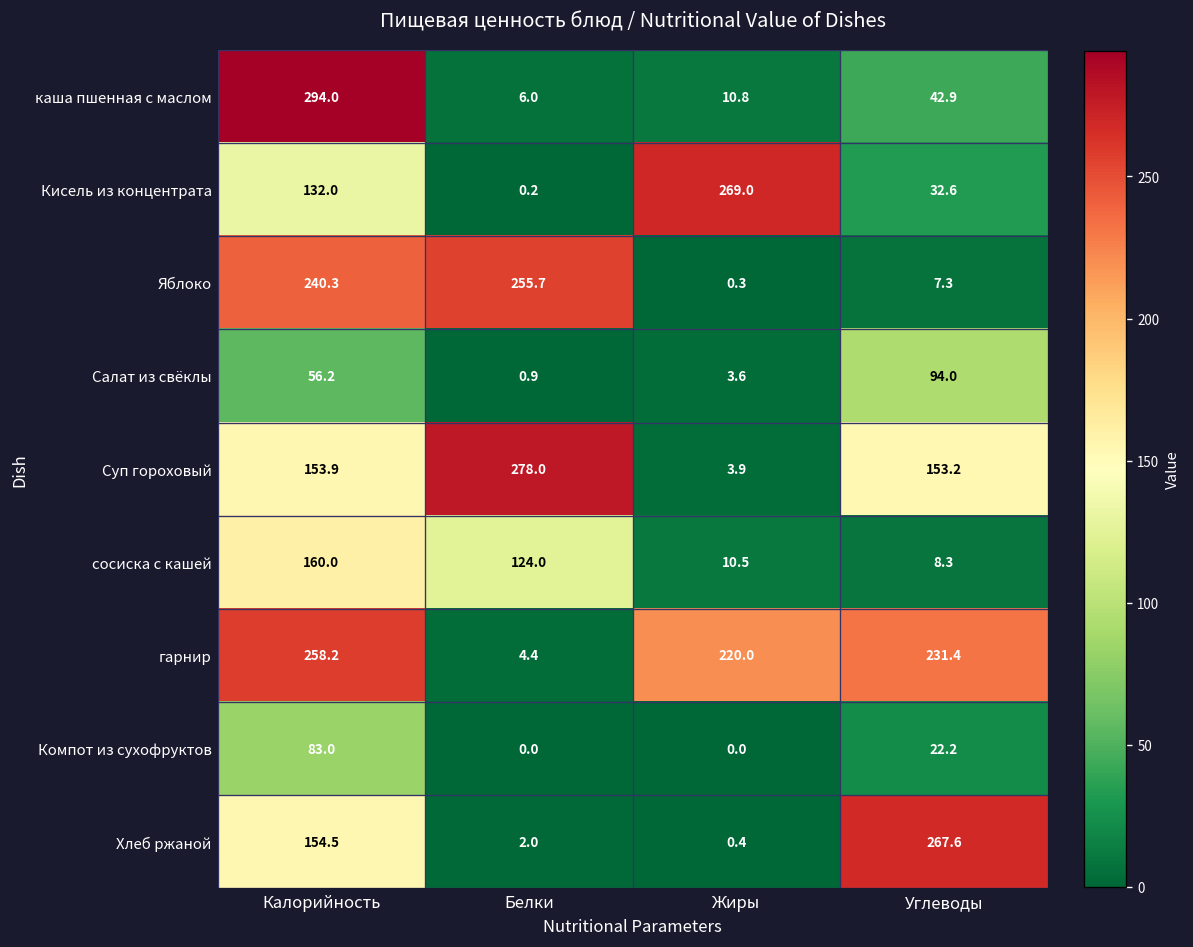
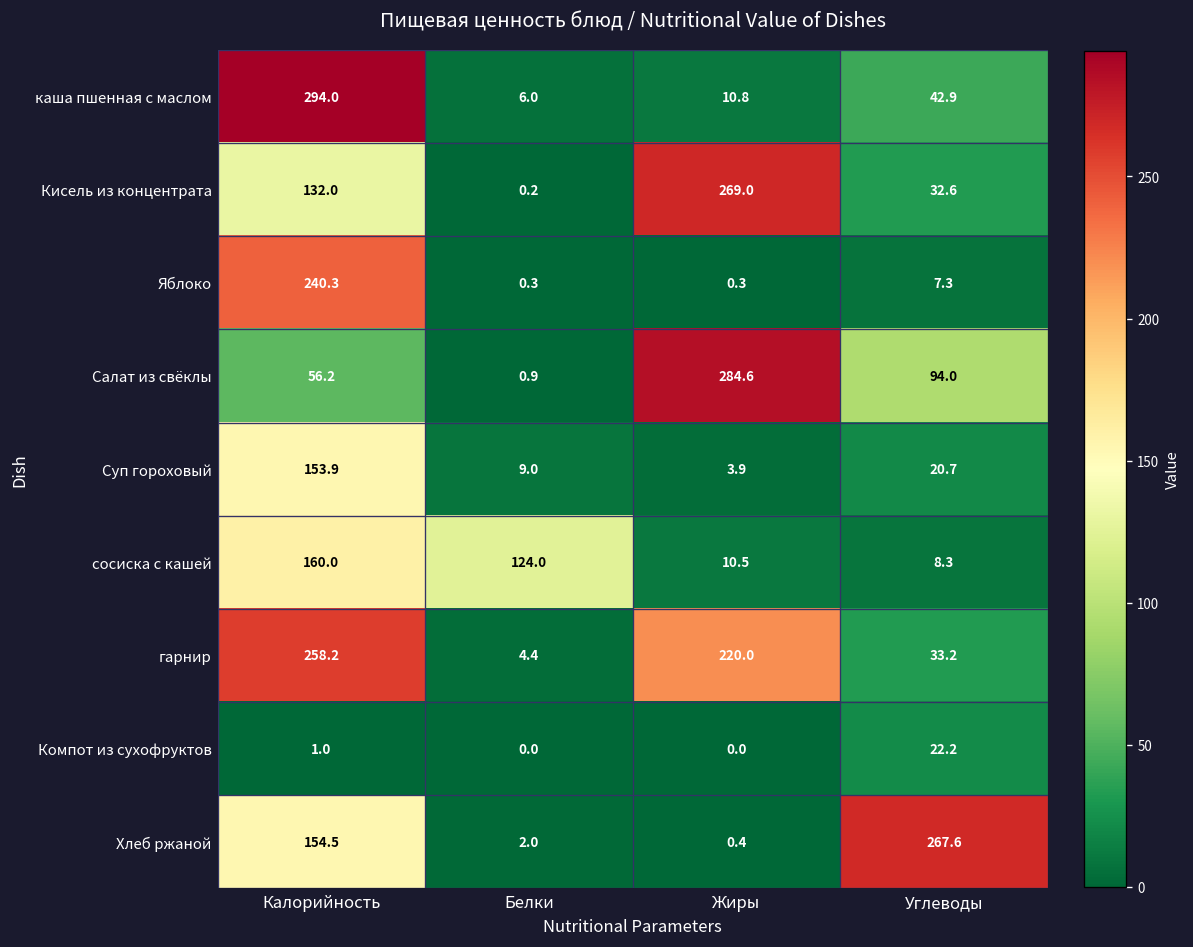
  {
    "каша пшенная с маслом": {
      "Калорийность": 294.0,
      "Белки": 6.0,
      "Жиры": 10.8,
      "Углеводы": 42.9
    },
    "Кисель из концентрата": {
      "Калорийность": 132.0,
      "Белки": 0.2,
      "Жиры": 269.0,
      "Углеводы": 32.6
    },
    "Яблоко": {
      "Калорийность": 240.3,
-     "Белки": 255.7,
+     "Белки": 0.3,
      "Жиры": 0.3,
      "Углеводы": 7.3
    },
    "Салат из свёклы": {
      "Калорийность": 56.2,
      "Белки": 0.9,
-     "Жиры": 3.6,
+     "Жиры": 284.6,
      "Углеводы": 94.0
    },
    "Суп гороховый": {
      "Калорийность": 153.9,
-     "Белки": 278.0,
+     "Белки": 9.0,
      "Жиры": 3.9,
-     "Углеводы": 153.2
+     "Углеводы": 20.7
    },
    "сосиска с кашей": {
      "Калорийность": 160.0,
      "Белки": 124.0,
      "Жиры": 10.5,
      "Углеводы": 8.3
    },
    "гарнир": {
      "Калорийность": 258.2,
      "Белки": 4.4,
      "Жиры": 220.0,
-     "Углеводы": 231.4
+     "Углеводы": 33.2
    },
    "Компот из сухофруктов": {
-     "Калорийность": 83.0,
+     "Калорийность": 1.0,
      "Белки": 0.0,
      "Жиры": 0.0,
      "Углеводы": 22.2
    },
    "Хлеб ржаной": {
      "Калорийность": 154.5,
      "Белки": 2.0,
      "Жиры": 0.4,
      "Углеводы": 267.6
    }
  }
